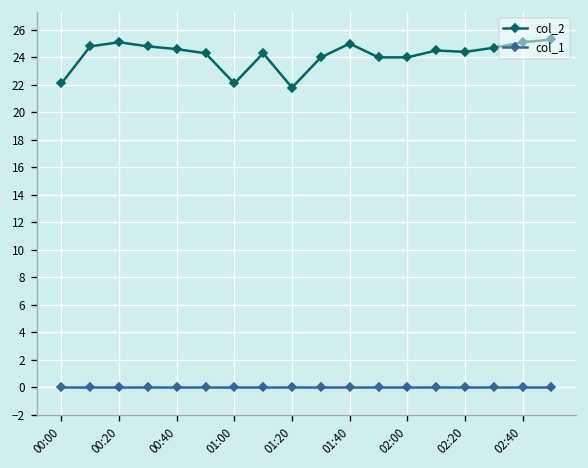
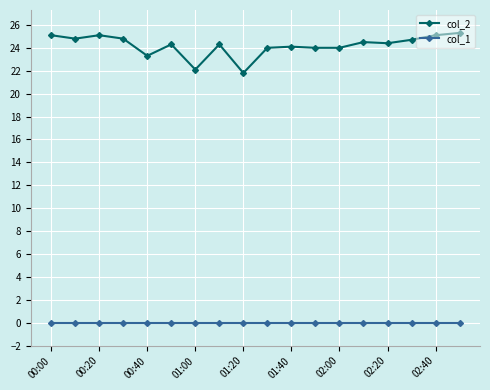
  {
    "col_2": {
-     "00:00": 22.1,
+     "00:00": 25.1,
      "00:20": 25.1,
-     "00:40": 24.6,
+     "00:40": 23.3,
      "01:00": 22.1,
      "01:20": 21.8,
-     "01:40": 25.0,
+     "01:40": 24.1,
      "02:00": 24.0,
      "02:20": 24.4
    },
    "col_1": {
      "00:00": 0.0,
      "00:20": 0.0,
      "00:40": 0.0,
      "01:00": 0.0,
      "01:20": 0.0,
      "01:40": 0.0,
      "02:00": 0.0,
      "02:20": 0.0,
      "02:40": 0.0
    }
  }
